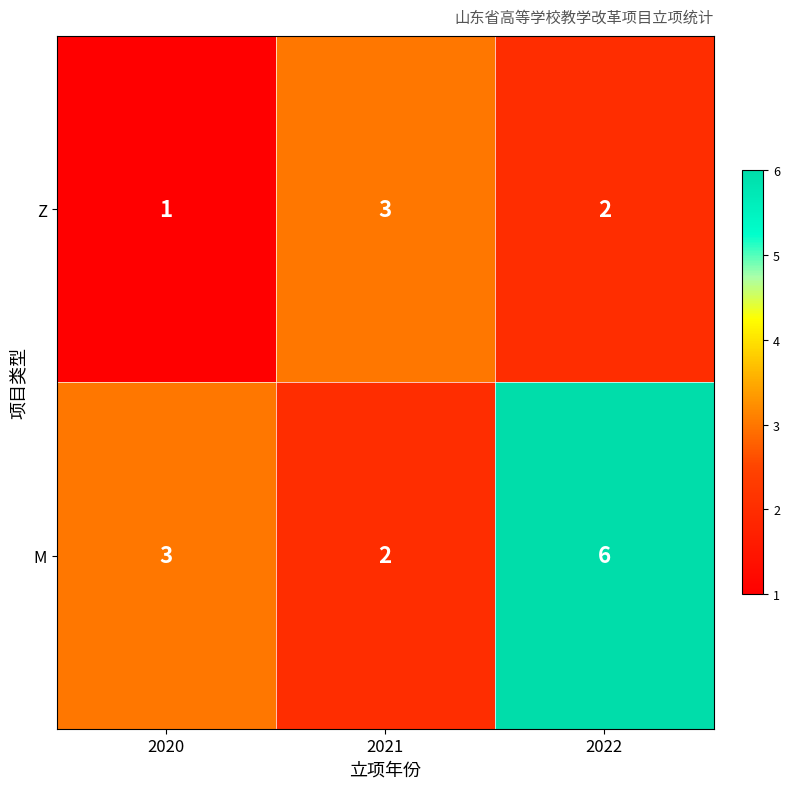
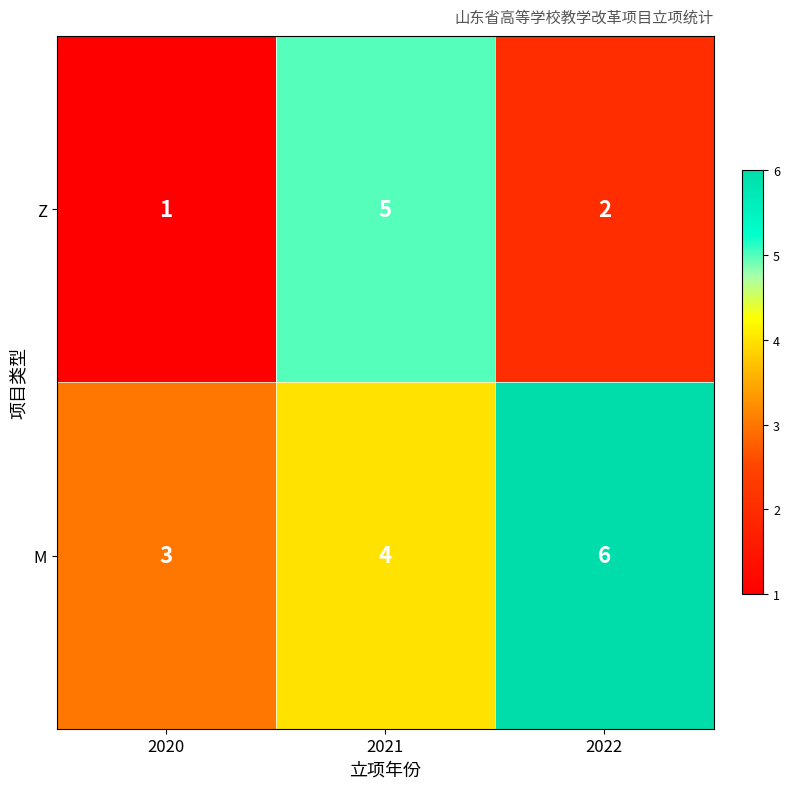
  {
    "Z": {
      "2020": 1,
-     "2021": 3,
+     "2021": 5,
      "2022": 2
    },
    "M": {
      "2020": 3,
-     "2021": 2,
+     "2021": 4,
      "2022": 6
    }
  }
